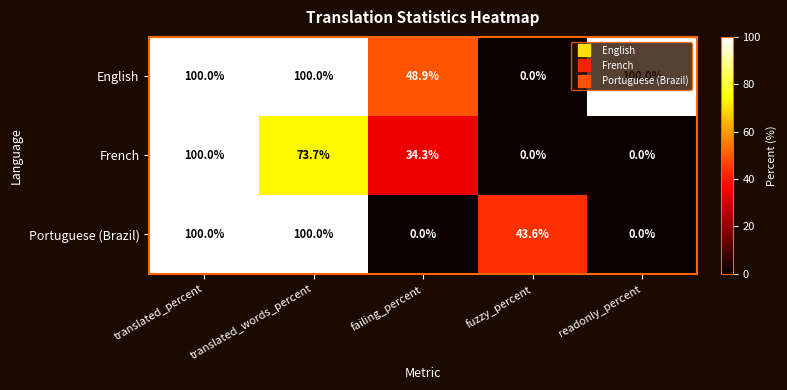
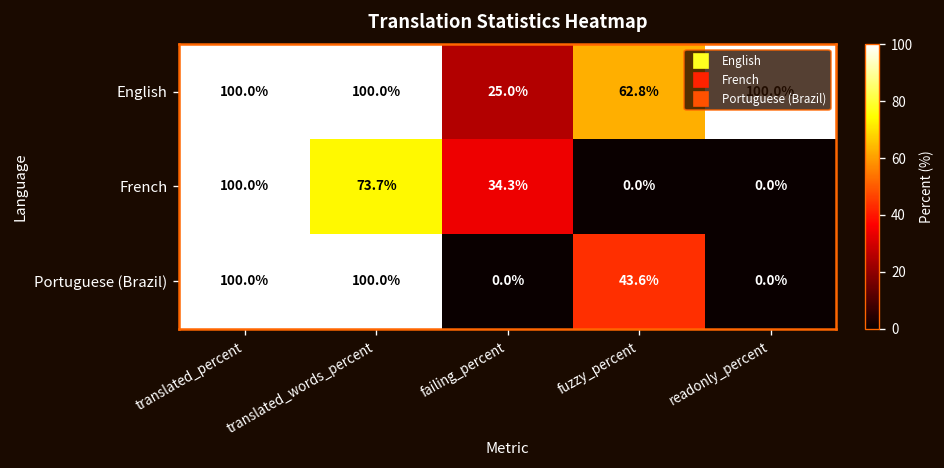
  {
    "English": {
      "translated_percent": "100.0%",
      "translated_words_percent": "100.0%",
-     "failing_percent": "48.9%",
-     "fuzzy_percent": "0.0%"
+     "failing_percent": "25.0%",
+     "fuzzy_percent": "62.8%"
    },
    "French": {
      "translated_percent": "100.0%",
      "translated_words_percent": "73.7%",
      "failing_percent": "34.3%",
      "fuzzy_percent": "0.0%",
      "readonly_percent": "0.0%"
    },
    "Portuguese (Brazil)": {
      "translated_percent": "100.0%",
      "translated_words_percent": "100.0%",
      "failing_percent": "0.0%",
      "fuzzy_percent": "43.6%",
      "readonly_percent": "0.0%"
    }
  }
